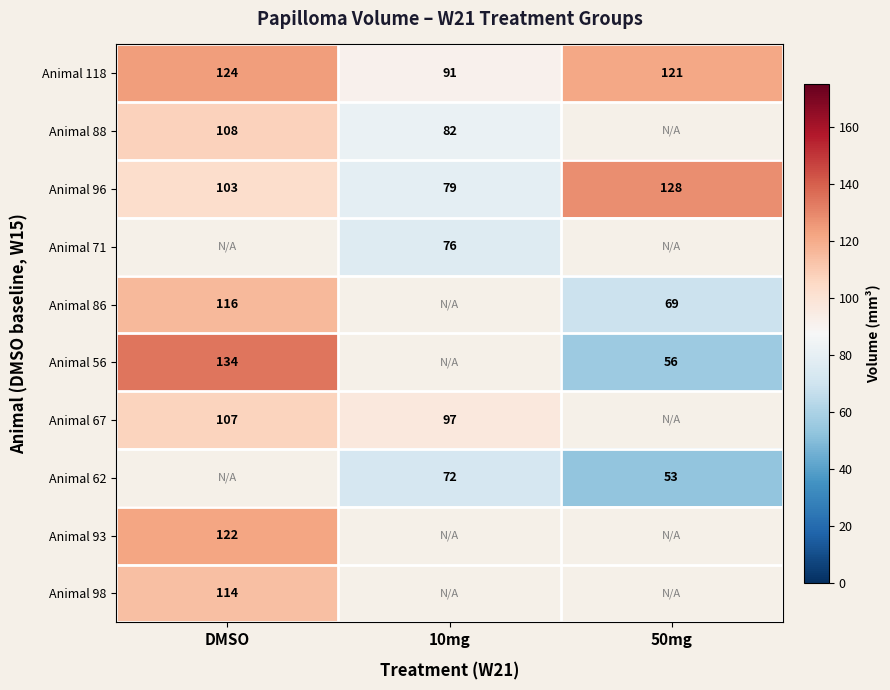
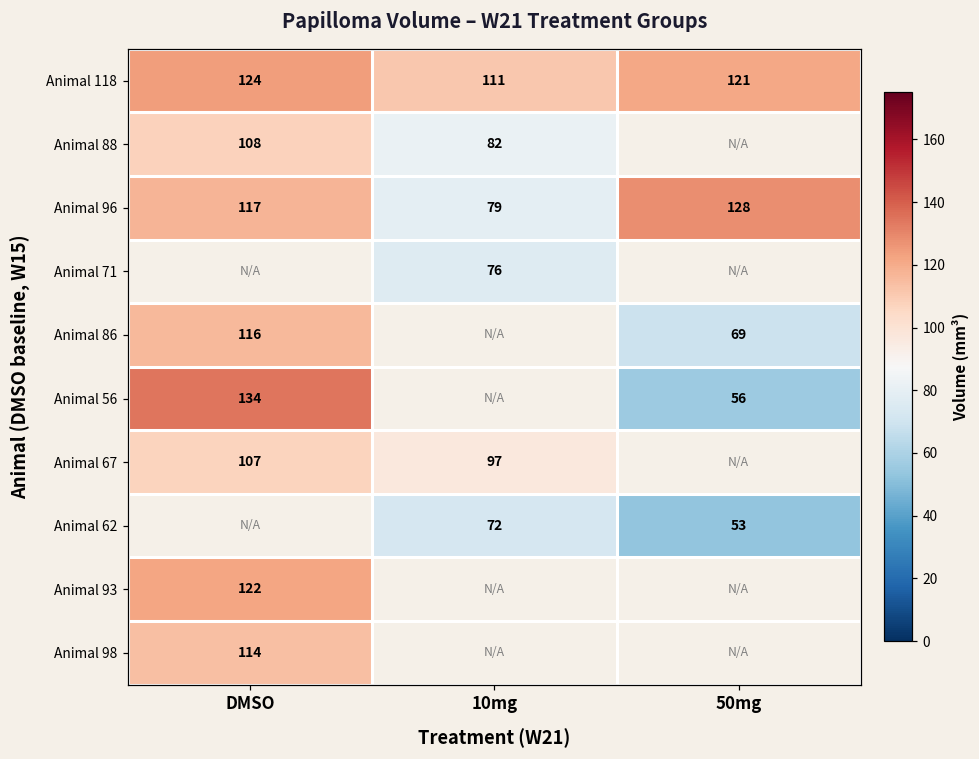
  {
    "Animal 118": {
      "DMSO": 124,
-     "10mg": 91,
+     "10mg": 111,
      "50mg": 121
    },
    "Animal 88": {
      "DMSO": 108,
      "10mg": 82
    },
    "Animal 96": {
-     "DMSO": 103,
+     "DMSO": 117,
      "10mg": 79,
      "50mg": 128
    },
    "Animal 71": {
      "10mg": 76
    },
    "Animal 86": {
      "DMSO": 116,
      "50mg": 69
    },
    "Animal 56": {
      "DMSO": 134,
      "50mg": 56
    },
    "Animal 67": {
      "DMSO": 107,
      "10mg": 97
    },
    "Animal 62": {
      "10mg": 72,
      "50mg": 53
    },
    "Animal 93": {
      "DMSO": 122
    },
    "Animal 98": {
      "DMSO": 114
    }
  }
